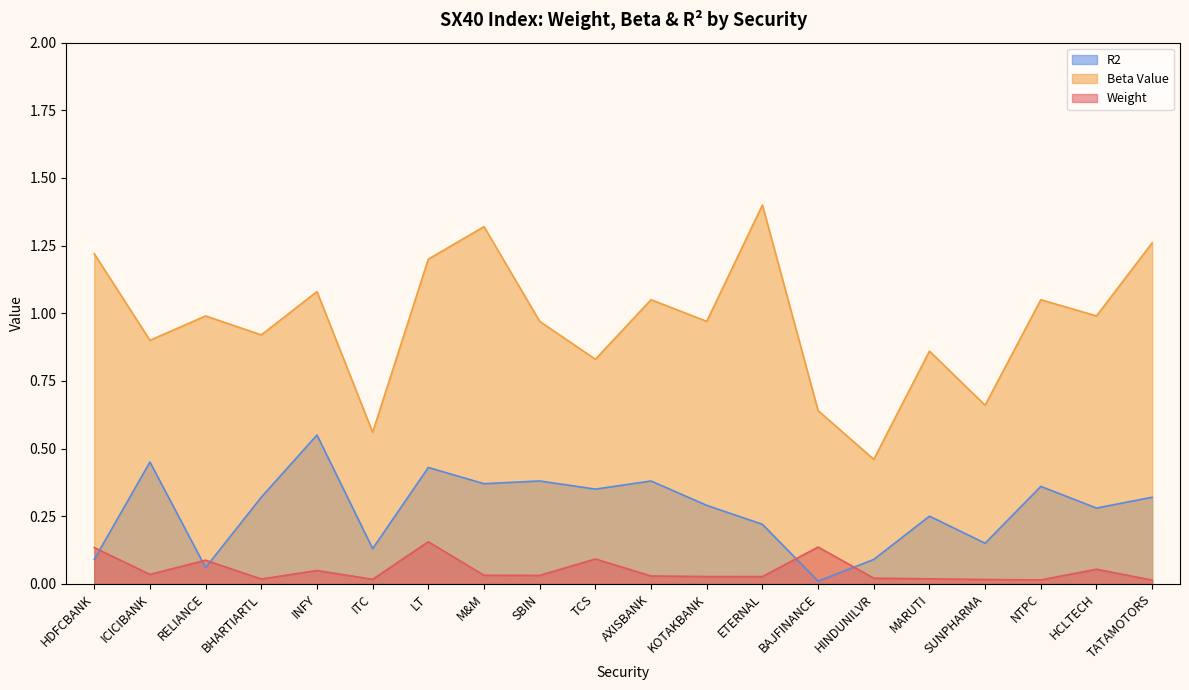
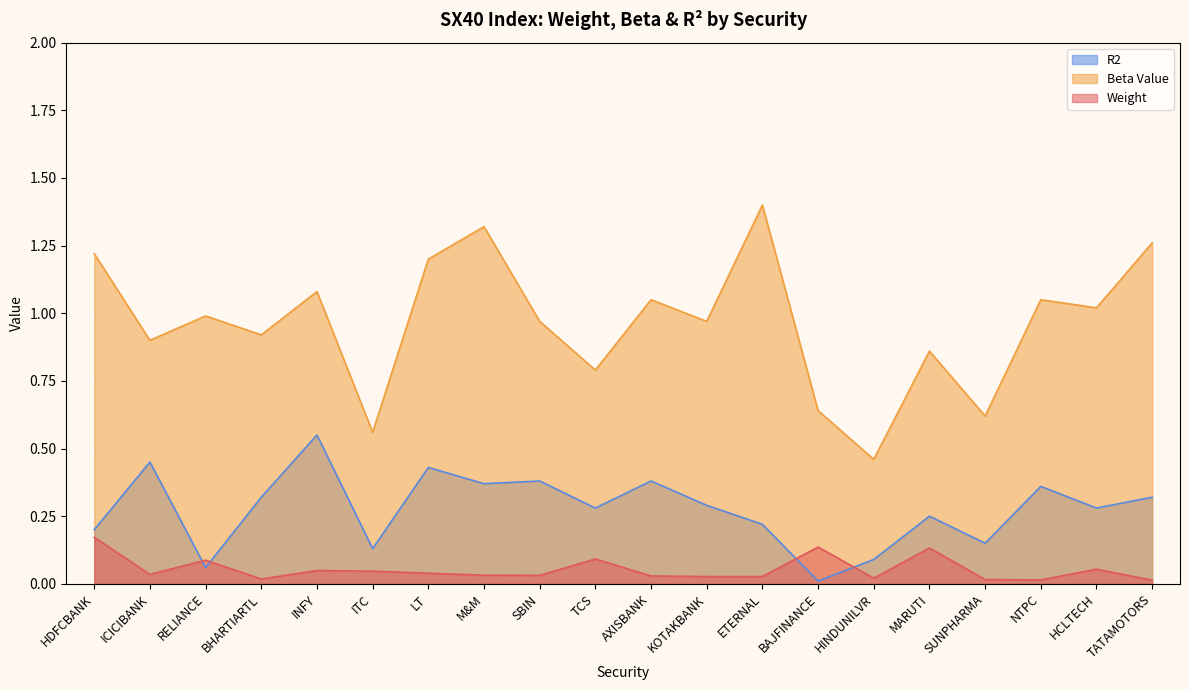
  {
    "R2": {
-     "HDFCBANK": 0.09,
+     "HDFCBANK": 0.20,
      "ICICIBANK": 0.45,
      "RELIANCE": 0.06,
      "BHARTIARTL": 0.32,
      "INFY": 0.55,
      "ITC": 0.13,
      "LT": 0.43,
      "M&M": 0.37,
      "SBIN": 0.38,
-     "TCS": 0.35,
+     "TCS": 0.28,
      "AXISBANK": 0.38,
      "KOTAKBANK": 0.29,
      "ETERNAL": 0.22,
      "BAJFINANCE": 0.01,
      "HINDUNILVR": 0.09,
      "MARUTI": 0.25,
      "SUNPHARMA": 0.15,
      "NTPC": 0.36,
      "HCLTECH": 0.28,
      "TATAMOTORS": 0.32
    },
    "Beta Value": {
      "HDFCBANK": 1.22,
      "ICICIBANK": 0.90,
      "RELIANCE": 0.99,
      "BHARTIARTL": 0.92,
      "INFY": 1.08,
      "ITC": 0.56,
      "LT": 1.20,
      "M&M": 1.32,
      "SBIN": 0.97,
-     "TCS": 0.83,
+     "TCS": 0.79,
      "AXISBANK": 1.05,
      "KOTAKBANK": 0.97,
      "ETERNAL": 1.40,
      "BAJFINANCE": 0.64,
      "HINDUNILVR": 0.46,
      "MARUTI": 0.86,
-     "SUNPHARMA": 0.66,
+     "SUNPHARMA": 0.62,
      "NTPC": 1.05,
-     "HCLTECH": 0.99,
+     "HCLTECH": 1.02,
      "TATAMOTORS": 1.26
    },
    "Weight": {
-     "HDFCBANK": 0.13,
+     "HDFCBANK": 0.17,
      "ICICIBANK": 0.03,
      "RELIANCE": 0.09,
      "BHARTIARTL": 0.02,
      "INFY": 0.05,
-     "ITC": 0.02,
-     "LT": 0.16,
+     "ITC": 0.05,
+     "LT": 0.04,
      "M&M": 0.03,
      "SBIN": 0.03,
      "TCS": 0.09,
      "AXISBANK": 0.03,
      "KOTAKBANK": 0.03,
      "ETERNAL": 0.03,
      "BAJFINANCE": 0.14,
      "HINDUNILVR": 0.02,
-     "MARUTI": 0.02,
+     "MARUTI": 0.13,
      "SUNPHARMA": 0.02,
      "NTPC": 0.01,
      "HCLTECH": 0.05,
      "TATAMOTORS": 0.01
    }
  }
